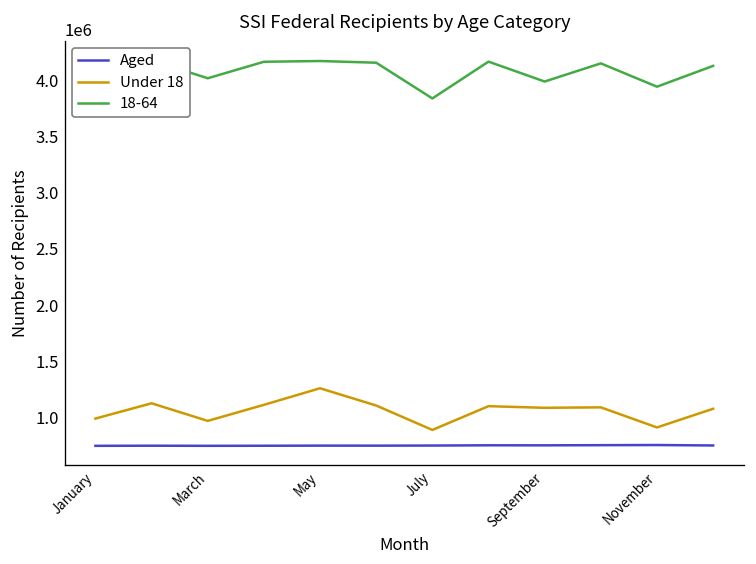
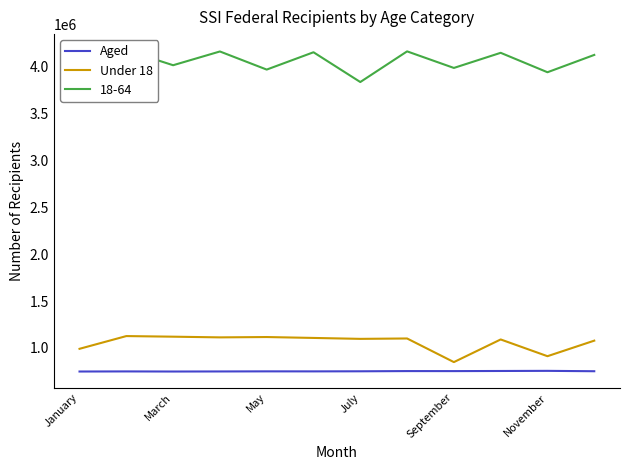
  {
    "Aged": {
      "January": 700000,
      "March": 700000,
      "May": 800000,
      "July": 800000,
      "September": 800000,
      "November": 800000
    },
    "Under 18": {
      "January": 1000000,
-     "March": 1000000,
-     "May": 1300000,
-     "July": 900000,
-     "September": 1100000,
+     "March": 1100000,
+     "May": 1100000,
+     "July": 1100000,
+     "September": 800000,
      "November": 900000
    },
    "18-64": {
      "March": 4000000,
-     "May": 4200000,
+     "May": 4000000,
      "July": 3800000,
      "September": 4000000,
      "November": 3900000
    }
  }
